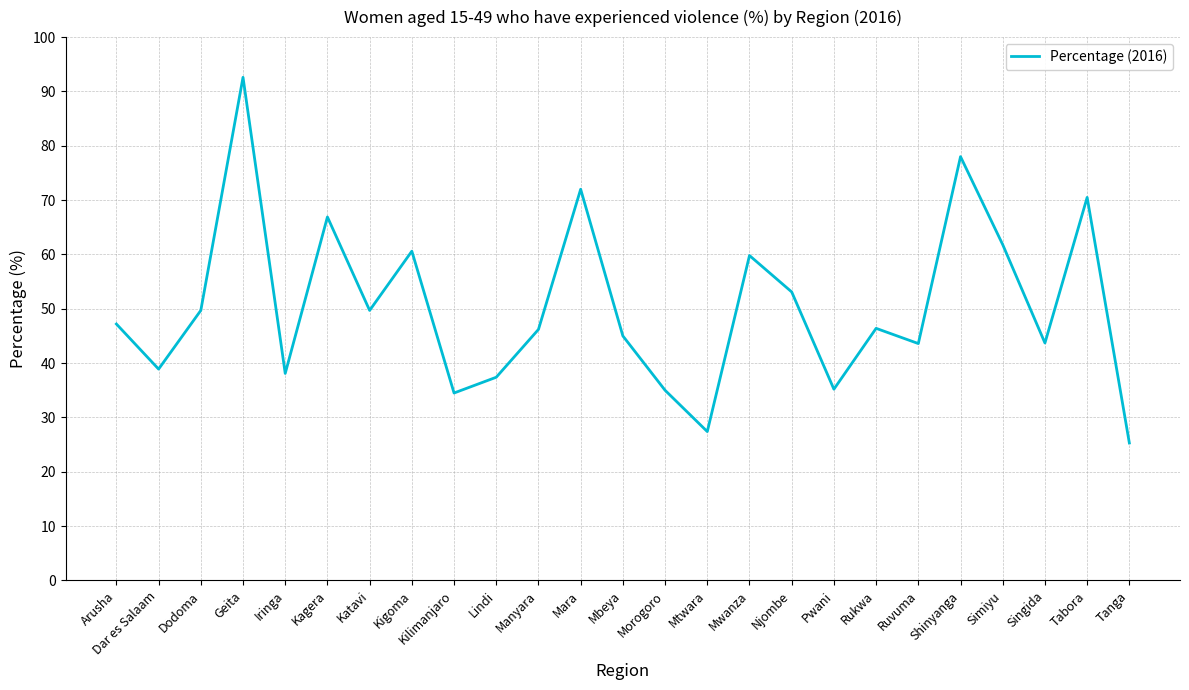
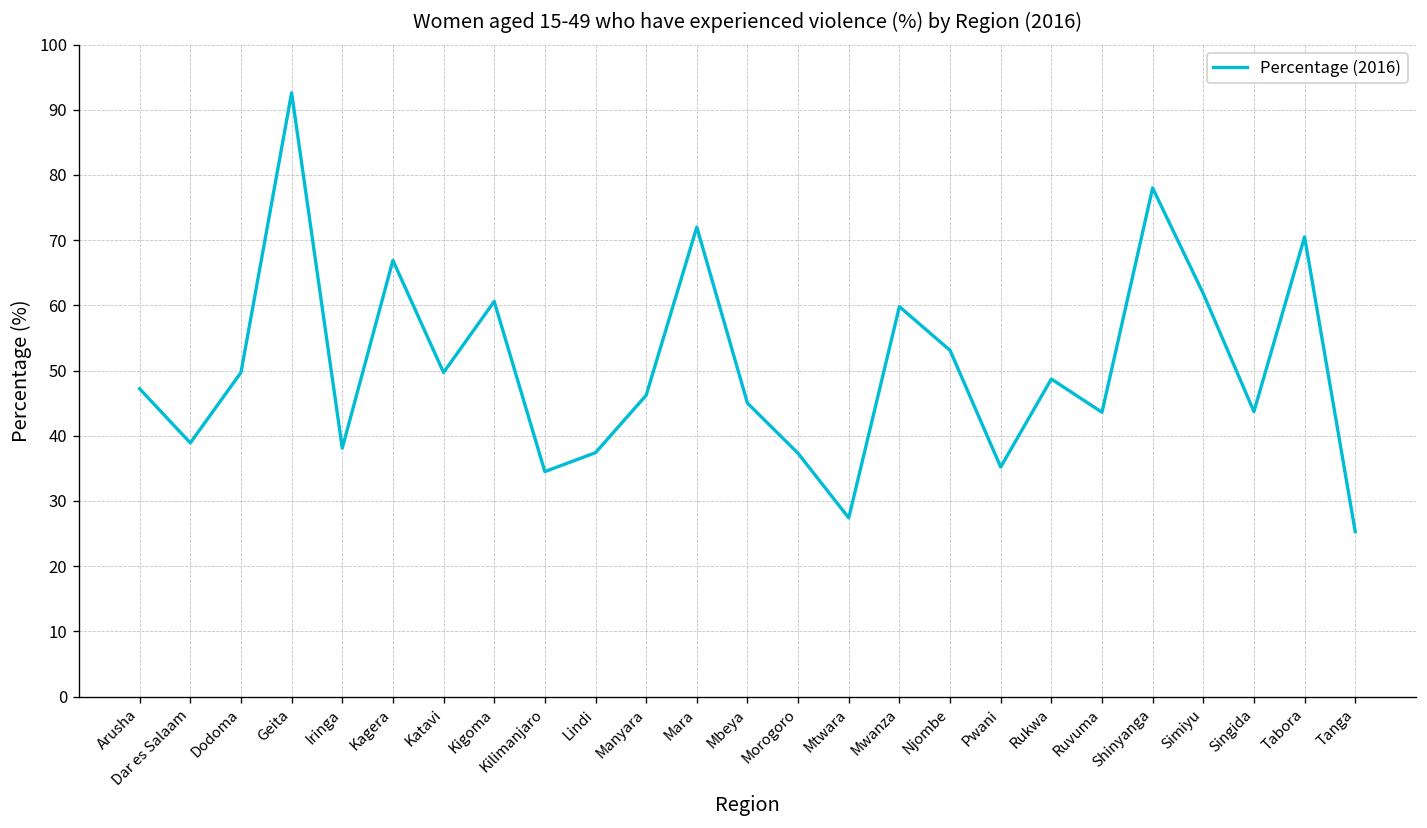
  {
    "Arusha": 47,
    "Dar es Salaam": 39,
    "Dodoma": 50,
    "Geita": 93,
    "Iringa": 38,
    "Kagera": 67,
    "Katavi": 50,
    "Kigoma": 61,
    "Kilimanjaro": 35,
    "Lindi": 37,
    "Manyara": 46,
    "Mara": 72,
    "Mbeya": 45,
-   "Morogoro": 35,
+   "Morogoro": 37,
    "Mtwara": 27,
    "Mwanza": 60,
    "Njombe": 53,
    "Pwani": 35,
-   "Rukwa": 46,
+   "Rukwa": 49,
    "Ruvuma": 44,
    "Shinyanga": 78,
    "Simiyu": 62,
    "Singida": 44,
    "Tabora": 71,
    "Tanga": 25
  }
